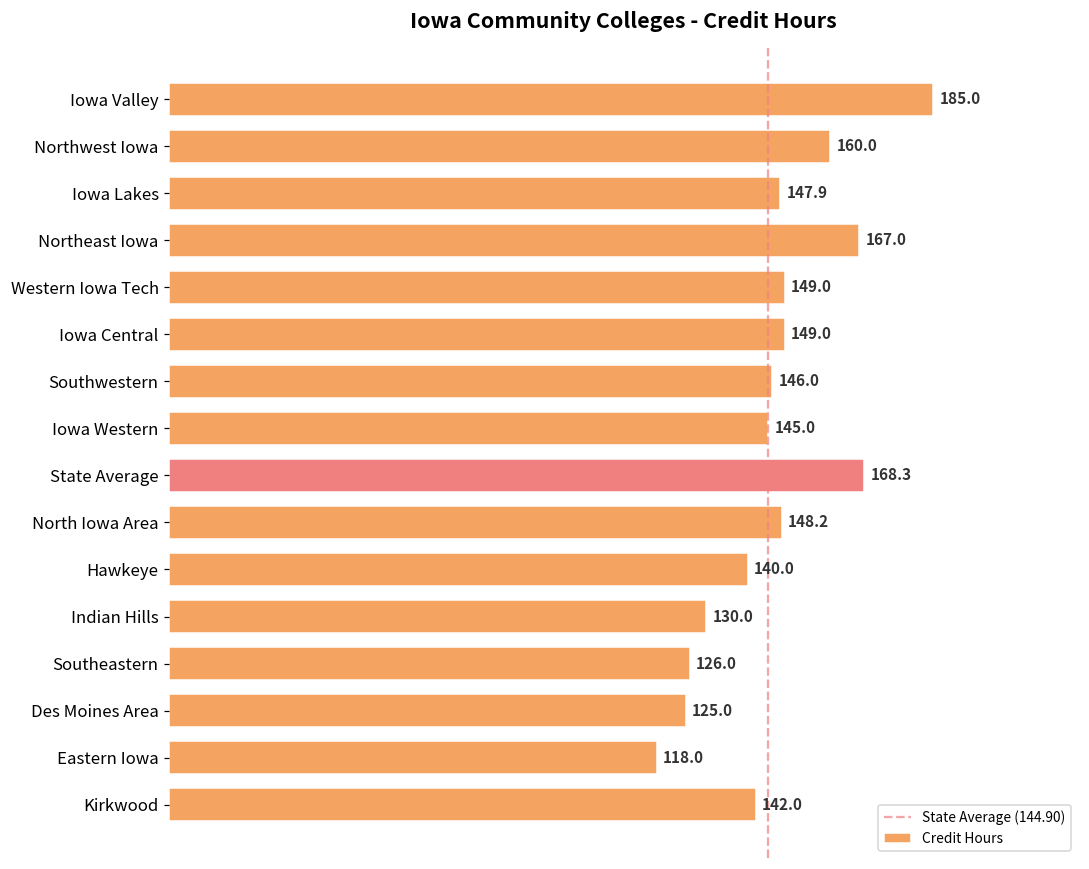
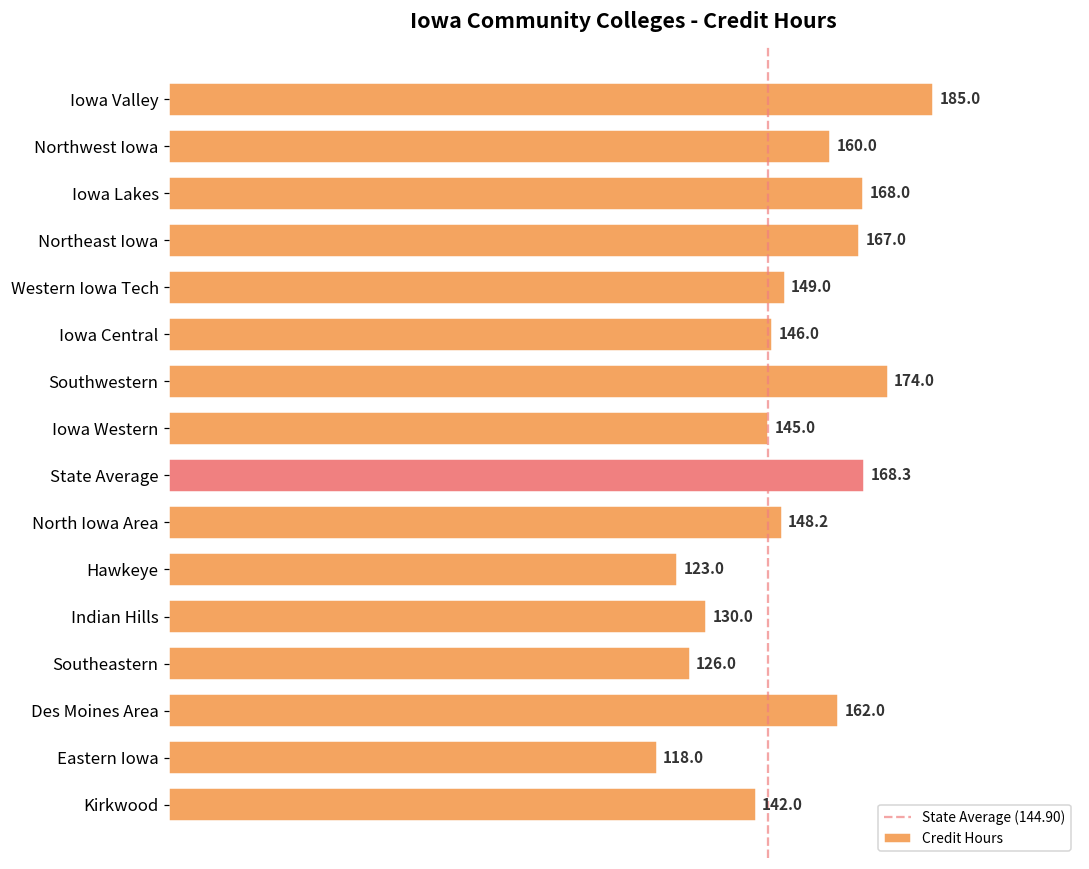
  {
    "Iowa Valley": 185.0,
    "Northwest Iowa": 160.0,
-   "Iowa Lakes": 147.9,
+   "Iowa Lakes": 168.0,
    "Northeast Iowa": 167.0,
    "Western Iowa Tech": 149.0,
-   "Iowa Central": 149.0,
-   "Southwestern": 146.0,
+   "Iowa Central": 146.0,
+   "Southwestern": 174.0,
    "Iowa Western": 145.0,
    "State Average": 168.3,
    "North Iowa Area": 148.2,
-   "Hawkeye": 140.0,
+   "Hawkeye": 123.0,
    "Indian Hills": 130.0,
    "Southeastern": 126.0,
-   "Des Moines Area": 125.0,
+   "Des Moines Area": 162.0,
    "Eastern Iowa": 118.0,
    "Kirkwood": 142.0
  }
